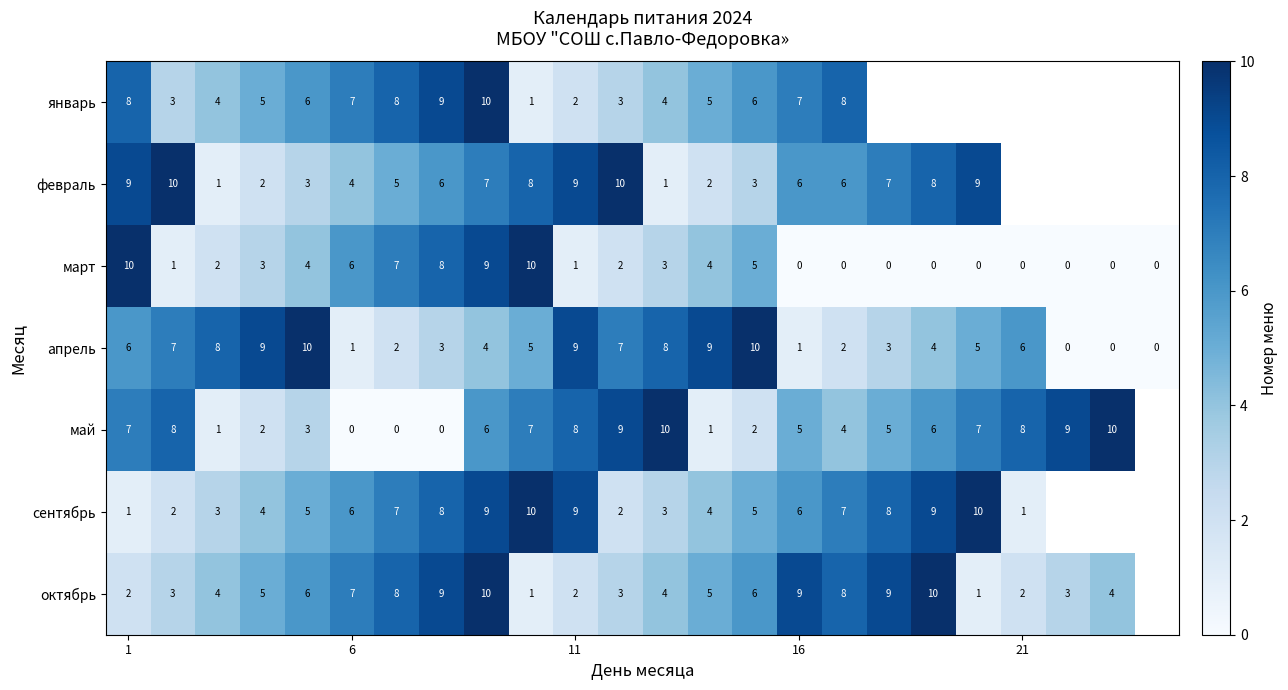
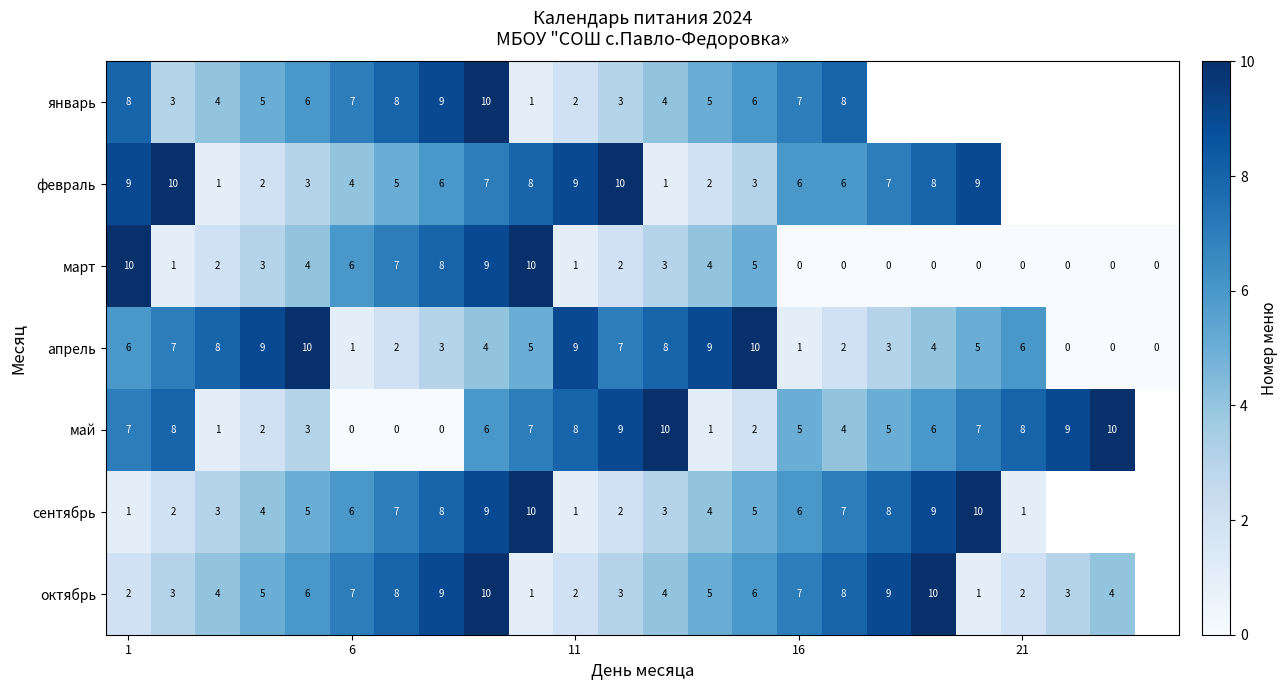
  {
    "январь": {
      "1": 8,
      "6": 7,
      "11": 2,
      "16": 7
    },
    "февраль": {
      "1": 9,
      "6": 4,
      "11": 9,
      "16": 6
    },
    "март": {
      "1": 10,
      "6": 6,
      "11": 1,
      "16": 0,
      "21": 0
    },
    "апрель": {
      "1": 6,
      "6": 1,
      "11": 9,
      "16": 1,
      "21": 6
    },
    "май": {
      "1": 7,
      "6": 0,
      "11": 8,
      "16": 5,
      "21": 8
    },
    "сентябрь": {
      "1": 1,
      "6": 6,
-     "11": 9,
+     "11": 1,
      "16": 6,
      "21": 1
    },
    "октябрь": {
      "1": 2,
      "6": 7,
      "11": 2,
-     "16": 9,
+     "16": 7,
      "21": 2
    }
  }
